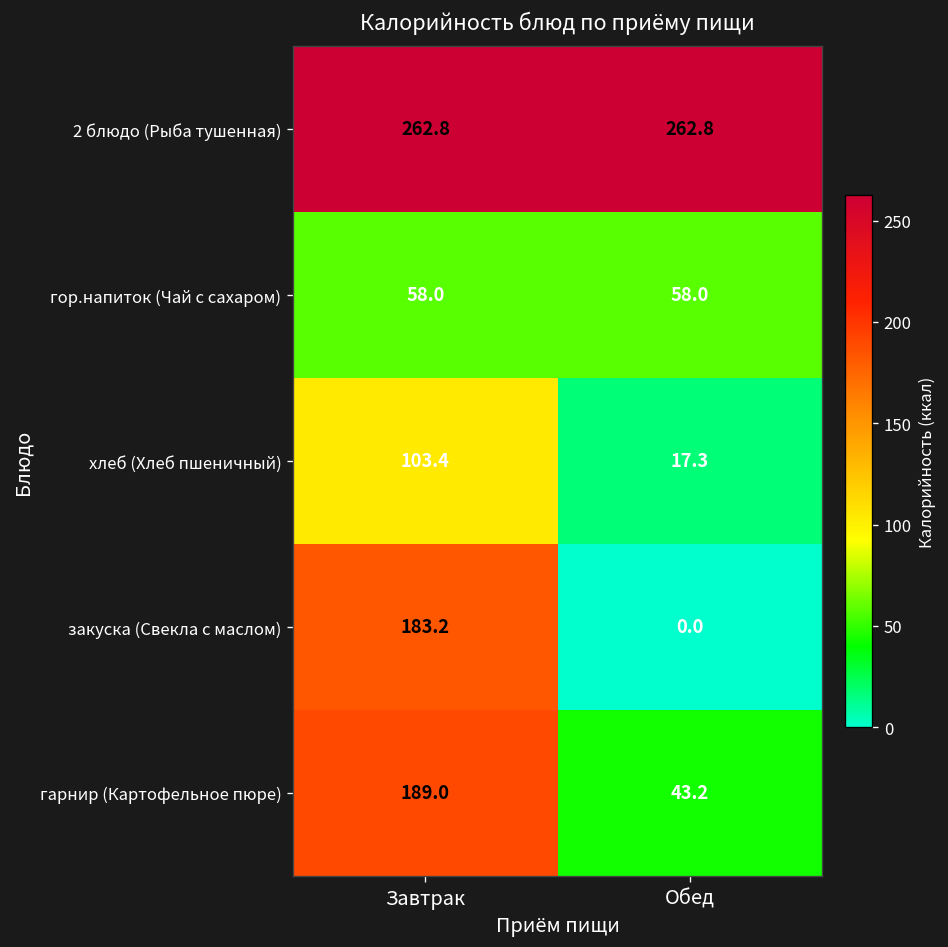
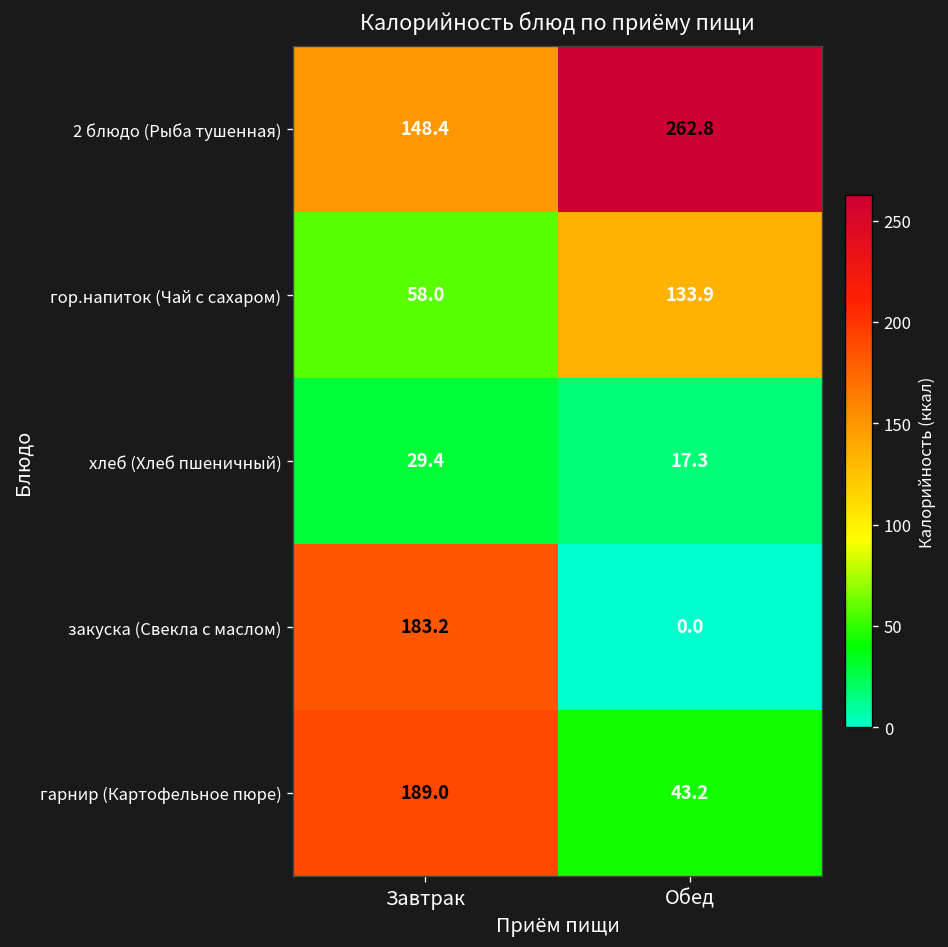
  {
    "2 блюдо (Рыба тушенная)": {
-     "Завтрак": 262.8,
+     "Завтрак": 148.4,
      "Обед": 262.8
    },
    "гор.напиток (Чай с сахаром)": {
      "Завтрак": 58.0,
-     "Обед": 58.0
+     "Обед": 133.9
    },
    "хлеб (Хлеб пшеничный)": {
-     "Завтрак": 103.4,
+     "Завтрак": 29.4,
      "Обед": 17.3
    },
    "закуска (Свекла с маслом)": {
      "Завтрак": 183.2,
      "Обед": 0.0
    },
    "гарнир (Картофельное пюре)": {
      "Завтрак": 189.0,
      "Обед": 43.2
    }
  }
